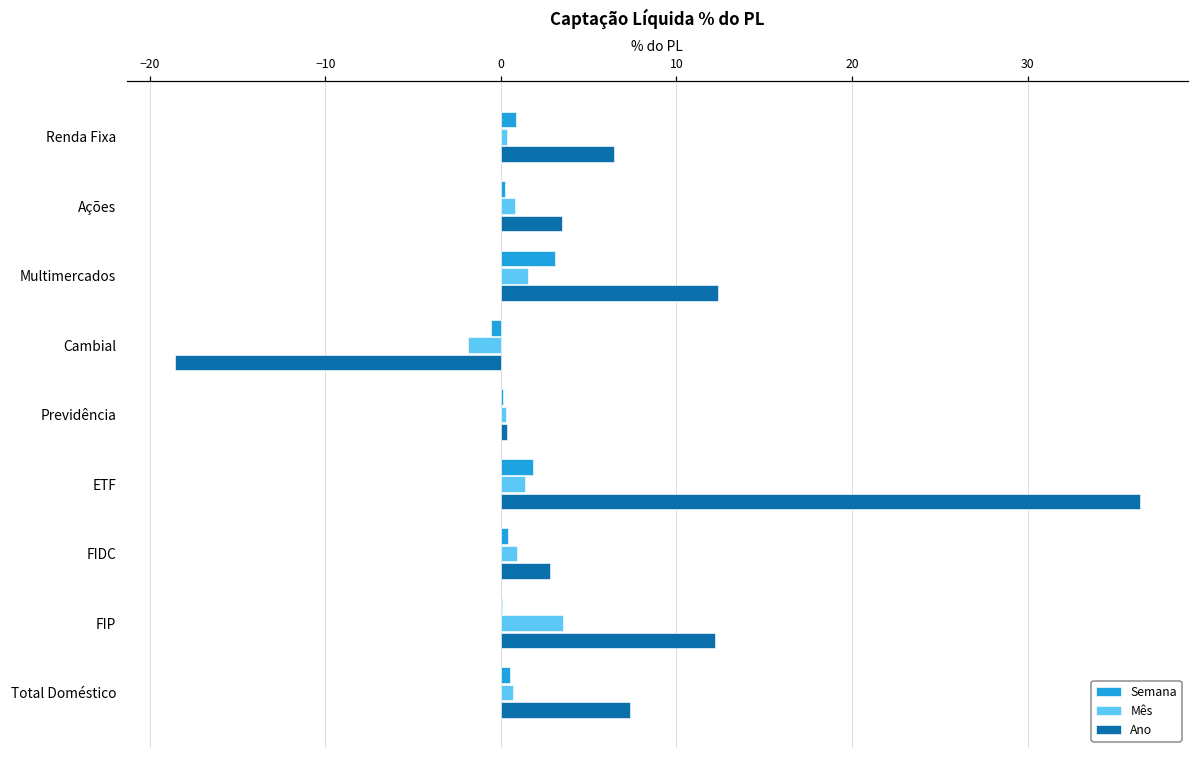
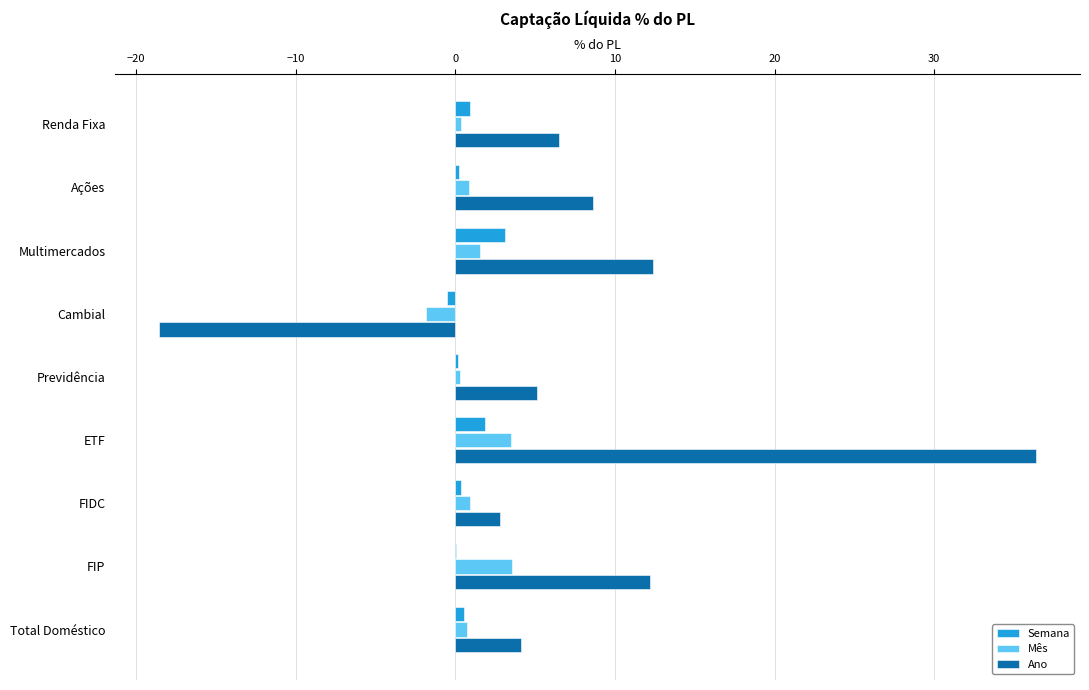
  {
    "Semana": {
      "Renda Fixa": 0.9,
      "Ações": 0.2,
      "Multimercados": 3.1,
      "Cambial": -0.6,
      "ETF": 1.8,
      "FIDC": 0.4,
      "Total Doméstico": 0.5
    },
    "Mês": {
      "Renda Fixa": 0.3,
      "Ações": 0.8,
      "Multimercados": 1.5,
      "Cambial": -1.9,
      "Previdência": 0.3,
-     "ETF": 1.4,
+     "ETF": 3.5,
      "FIDC": 0.9,
      "FIP": 3.5,
      "Total Doméstico": 0.7
    },
    "Ano": {
      "Renda Fixa": 6.5,
-     "Ações": 3.5,
+     "Ações": 8.6,
      "Multimercados": 12.4,
      "Cambial": -18.6,
-     "Previdência": 0.3,
+     "Previdência": 5.1,
      "ETF": 36.4,
      "FIDC": 2.8,
      "FIP": 12.2,
-     "Total Doméstico": 7.3
+     "Total Doméstico": 4.1
    }
  }
